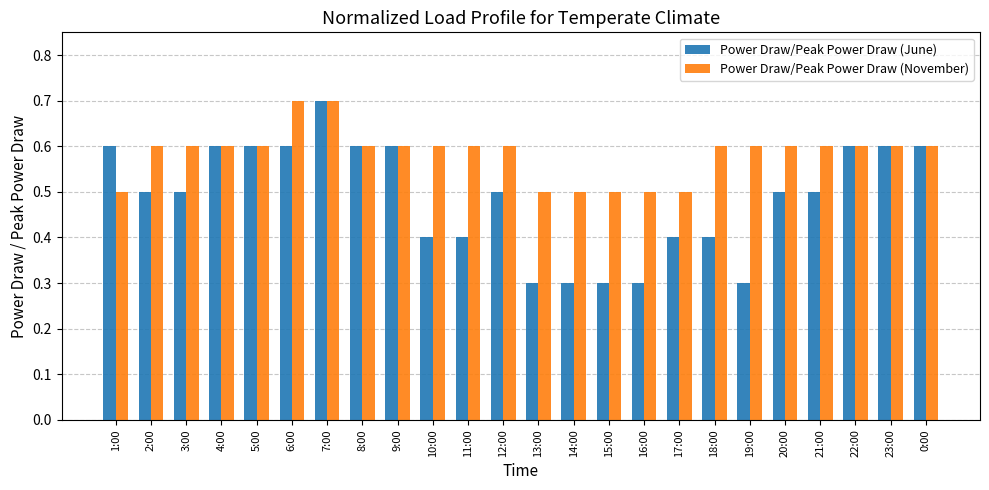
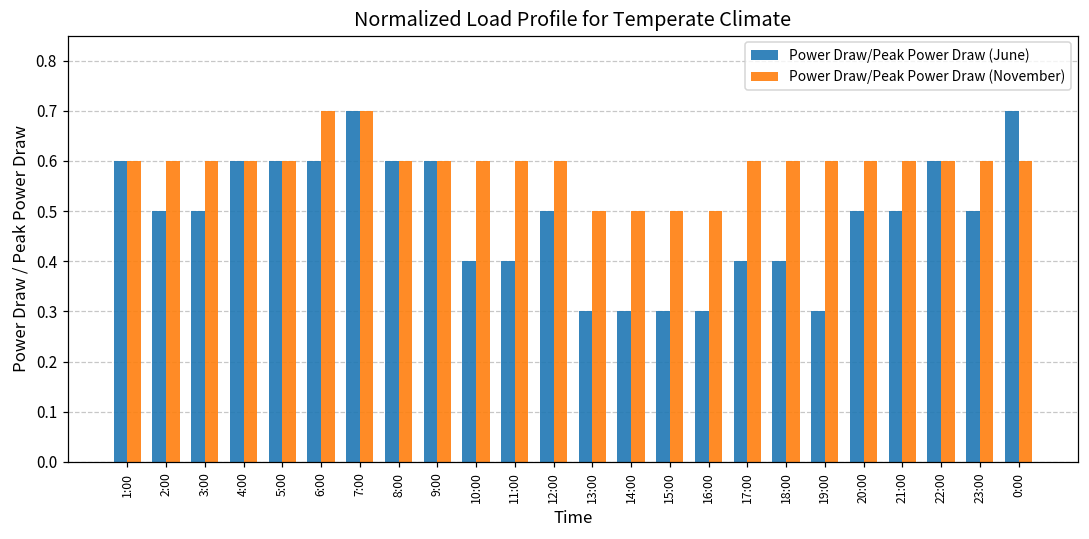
  {
    "Power Draw/Peak Power Draw (June)": {
      "1:00": 0.6,
      "2:00": 0.5,
      "3:00": 0.5,
      "4:00": 0.6,
      "5:00": 0.6,
      "6:00": 0.6,
      "7:00": 0.7,
      "8:00": 0.6,
      "9:00": 0.6,
      "10:00": 0.4,
      "11:00": 0.4,
      "12:00": 0.5,
      "13:00": 0.3,
      "14:00": 0.3,
      "15:00": 0.3,
      "16:00": 0.3,
      "17:00": 0.4,
      "18:00": 0.4,
      "19:00": 0.3,
      "20:00": 0.5,
      "21:00": 0.5,
      "22:00": 0.6,
-     "23:00": 0.6,
-     "0:00": 0.6
+     "23:00": 0.5,
+     "0:00": 0.7
    },
    "Power Draw/Peak Power Draw (November)": {
-     "1:00": 0.5,
+     "1:00": 0.6,
      "2:00": 0.6,
      "3:00": 0.6,
      "4:00": 0.6,
      "5:00": 0.6,
      "6:00": 0.7,
      "7:00": 0.7,
      "8:00": 0.6,
      "9:00": 0.6,
      "10:00": 0.6,
      "11:00": 0.6,
      "12:00": 0.6,
      "13:00": 0.5,
      "14:00": 0.5,
      "15:00": 0.5,
      "16:00": 0.5,
-     "17:00": 0.5,
+     "17:00": 0.6,
      "18:00": 0.6,
      "19:00": 0.6,
      "20:00": 0.6,
      "21:00": 0.6,
      "22:00": 0.6,
      "23:00": 0.6,
      "0:00": 0.6
    }
  }
